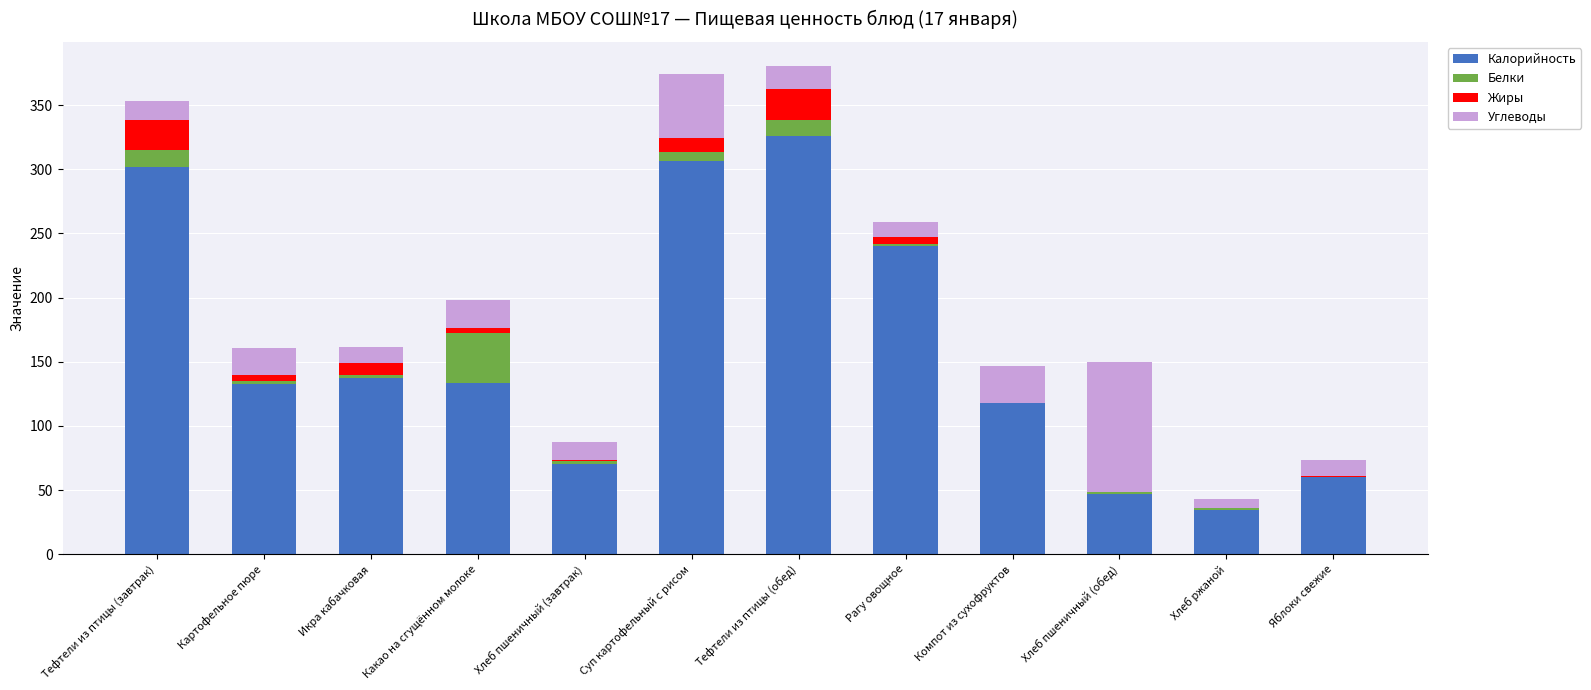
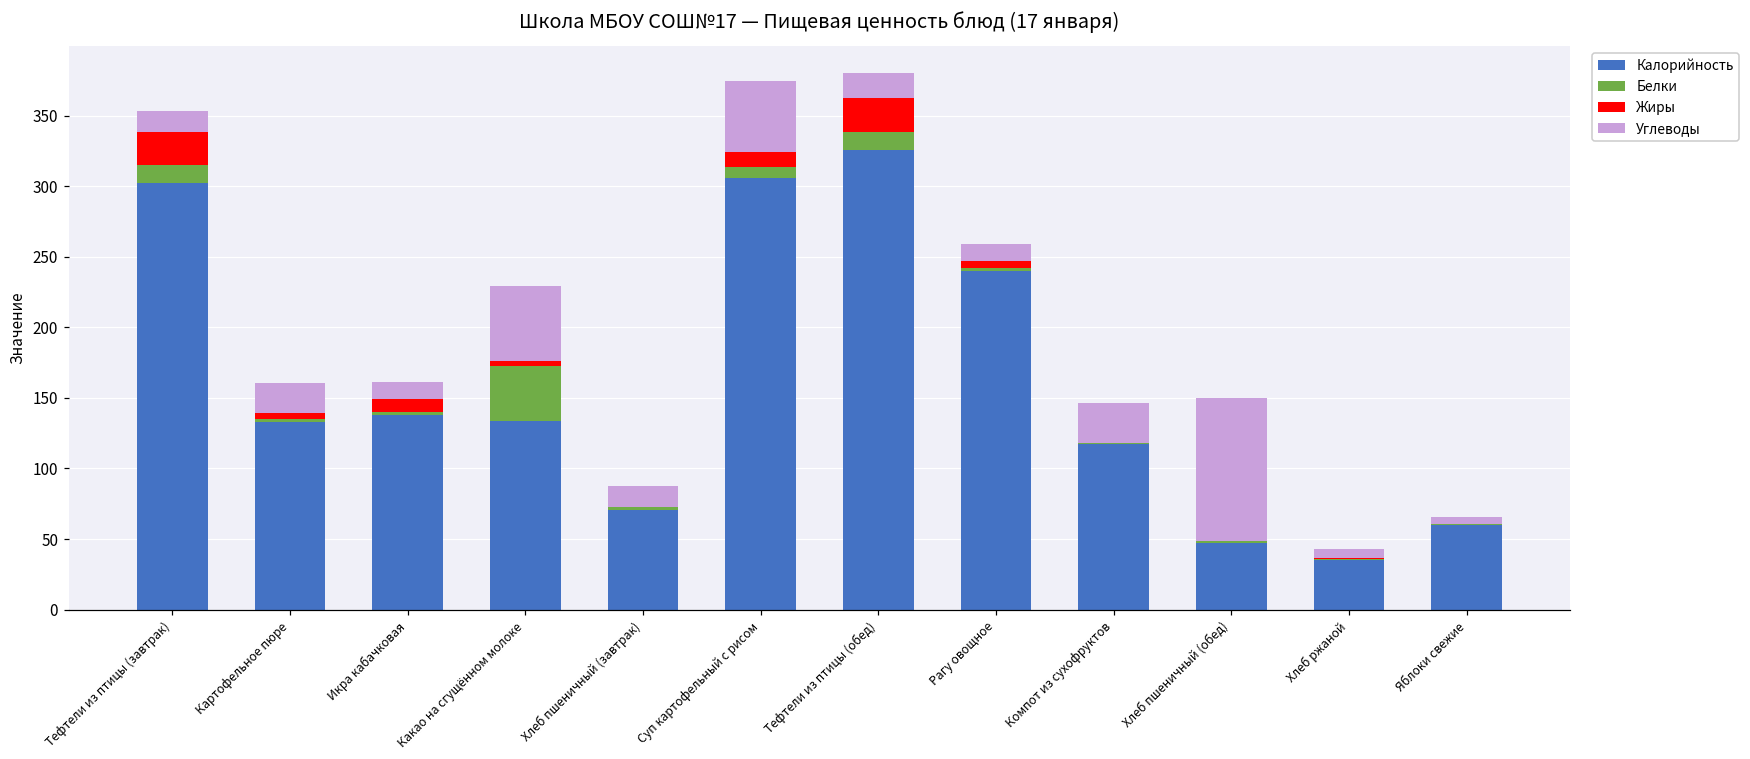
  {
    "Калорийность": {
      "Тефтели из птицы (завтрак)": 302,
      "Картофельное пюре": 133,
      "Икра кабачковая": 138,
      "Какао на сгущённом молоке": 133,
      "Хлеб пшеничный (завтрак)": 71,
      "Суп картофельный с рисом": 306,
      "Тефтели из птицы (обед)": 326,
      "Рагу овощное": 240,
      "Компот из сухофруктов": 118,
      "Хлеб пшеничный (обед)": 47,
      "Хлеб ржаной": 35,
      "Яблоки свежие": 60
    },
    "Белки": {
      "Тефтели из птицы (завтрак)": 13,
      "Картофельное пюре": 3,
      "Икра кабачковая": 2,
      "Какао на сгущённом молоке": 39,
      "Хлеб пшеничный (завтрак)": 2,
      "Суп картофельный с рисом": 8,
      "Тефтели из птицы (обед)": 13,
      "Рагу овощное": 2
    },
    "Жиры": {
      "Тефтели из птицы (завтрак)": 24,
      "Картофельное пюре": 4,
      "Икра кабачковая": 9,
      "Какао на сгущённом молоке": 3,
      "Суп картофельный с рисом": 11,
      "Тефтели из птицы (обед)": 24,
      "Рагу овощное": 5
    },
    "Углеводы": {
      "Тефтели из птицы (завтрак)": 15,
      "Картофельное пюре": 21,
      "Икра кабачковая": 12,
-     "Какао на сгущённом молоке": 22,
+     "Какао на сгущённом молоке": 54,
      "Хлеб пшеничный (завтрак)": 15,
      "Суп картофельный с рисом": 50,
      "Тефтели из птицы (обед)": 18,
      "Рагу овощное": 12,
      "Компот из сухофруктов": 29,
      "Хлеб пшеничный (обед)": 101,
      "Хлеб ржаной": 7,
-     "Яблоки свежие": 12
+     "Яблоки свежие": 5
    }
  }
